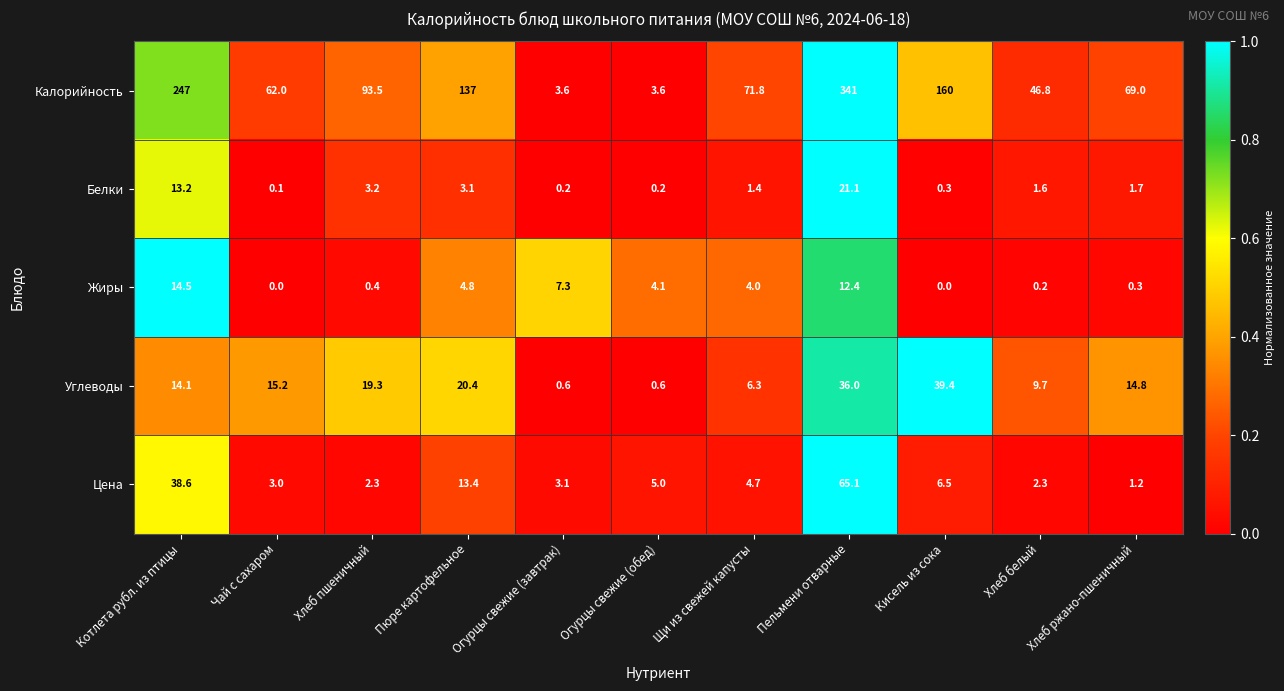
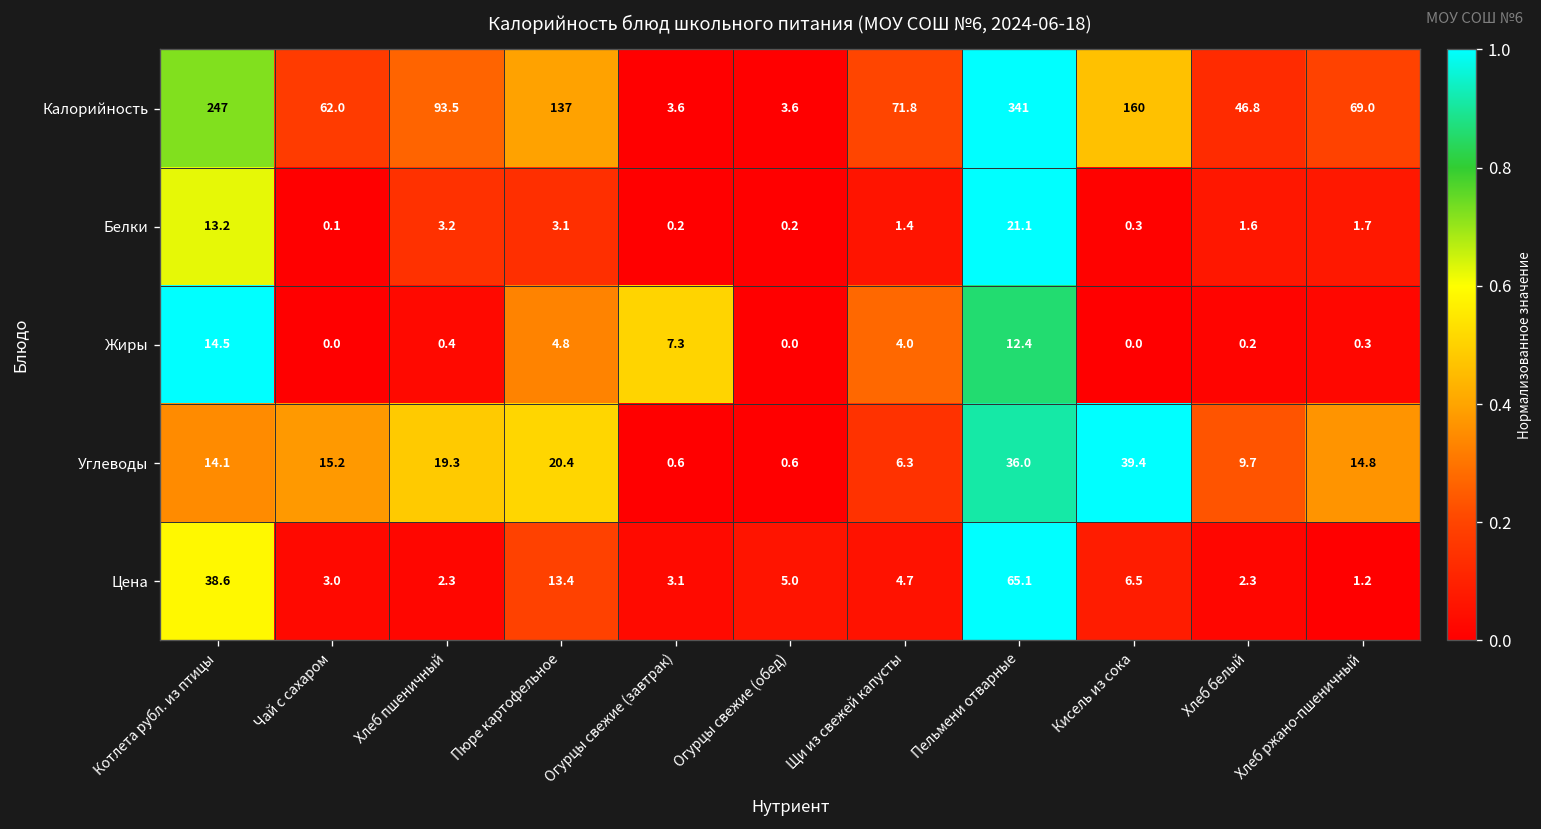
  {
    "Калорийность": {
      "Котлета рубл. из птицы": 247,
      "Чай с сахаром": 62.0,
      "Хлеб пшеничный": 93.5,
      "Пюре картофельное": 137,
      "Огурцы свежие (завтрак)": 3.6,
      "Огурцы свежие (обед)": 3.6,
      "Щи из свежей капусты": 71.8,
      "Пельмени отварные": 341,
      "Кисель из сока": 160,
      "Хлеб белый": 46.8,
      "Хлеб ржано-пшеничный": 69.0
    },
    "Белки": {
      "Котлета рубл. из птицы": 13.2,
      "Чай с сахаром": 0.1,
      "Хлеб пшеничный": 3.2,
      "Пюре картофельное": 3.1,
      "Огурцы свежие (завтрак)": 0.2,
      "Огурцы свежие (обед)": 0.2,
      "Щи из свежей капусты": 1.4,
      "Пельмени отварные": 21.1,
      "Кисель из сока": 0.3,
      "Хлеб белый": 1.6,
      "Хлеб ржано-пшеничный": 1.7
    },
    "Жиры": {
      "Котлета рубл. из птицы": 14.5,
      "Чай с сахаром": 0.0,
      "Хлеб пшеничный": 0.4,
      "Пюре картофельное": 4.8,
      "Огурцы свежие (завтрак)": 7.3,
-     "Огурцы свежие (обед)": 4.1,
+     "Огурцы свежие (обед)": 0.0,
      "Щи из свежей капусты": 4.0,
      "Пельмени отварные": 12.4,
      "Кисель из сока": 0.0,
      "Хлеб белый": 0.2,
      "Хлеб ржано-пшеничный": 0.3
    },
    "Углеводы": {
      "Котлета рубл. из птицы": 14.1,
      "Чай с сахаром": 15.2,
      "Хлеб пшеничный": 19.3,
      "Пюре картофельное": 20.4,
      "Огурцы свежие (завтрак)": 0.6,
      "Огурцы свежие (обед)": 0.6,
      "Щи из свежей капусты": 6.3,
      "Пельмени отварные": 36.0,
      "Кисель из сока": 39.4,
      "Хлеб белый": 9.7,
      "Хлеб ржано-пшеничный": 14.8
    },
    "Цена": {
      "Котлета рубл. из птицы": 38.6,
      "Чай с сахаром": 3.0,
      "Хлеб пшеничный": 2.3,
      "Пюре картофельное": 13.4,
      "Огурцы свежие (завтрак)": 3.1,
      "Огурцы свежие (обед)": 5.0,
      "Щи из свежей капусты": 4.7,
      "Пельмени отварные": 65.1,
      "Кисель из сока": 6.5,
      "Хлеб белый": 2.3,
      "Хлеб ржано-пшеничный": 1.2
    }
  }
